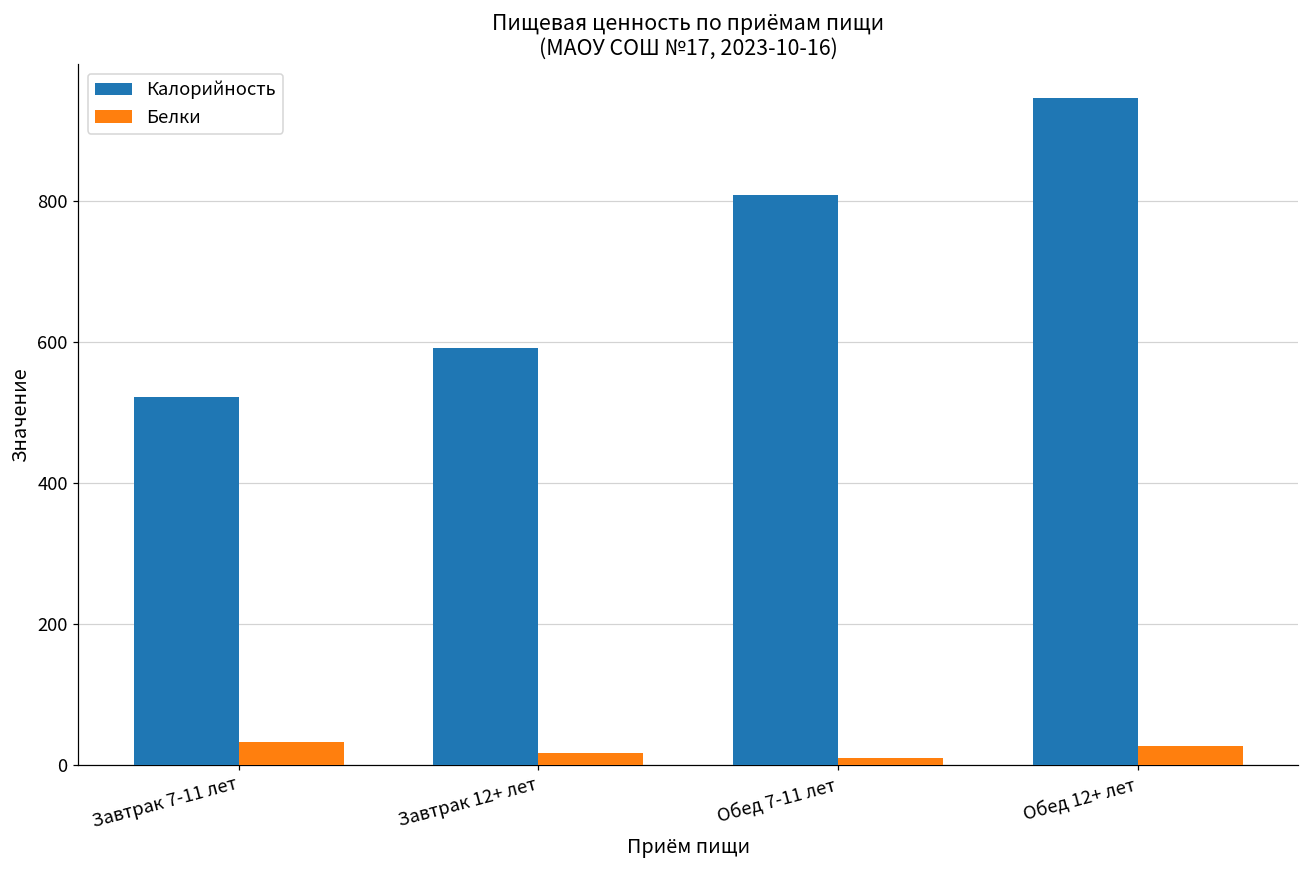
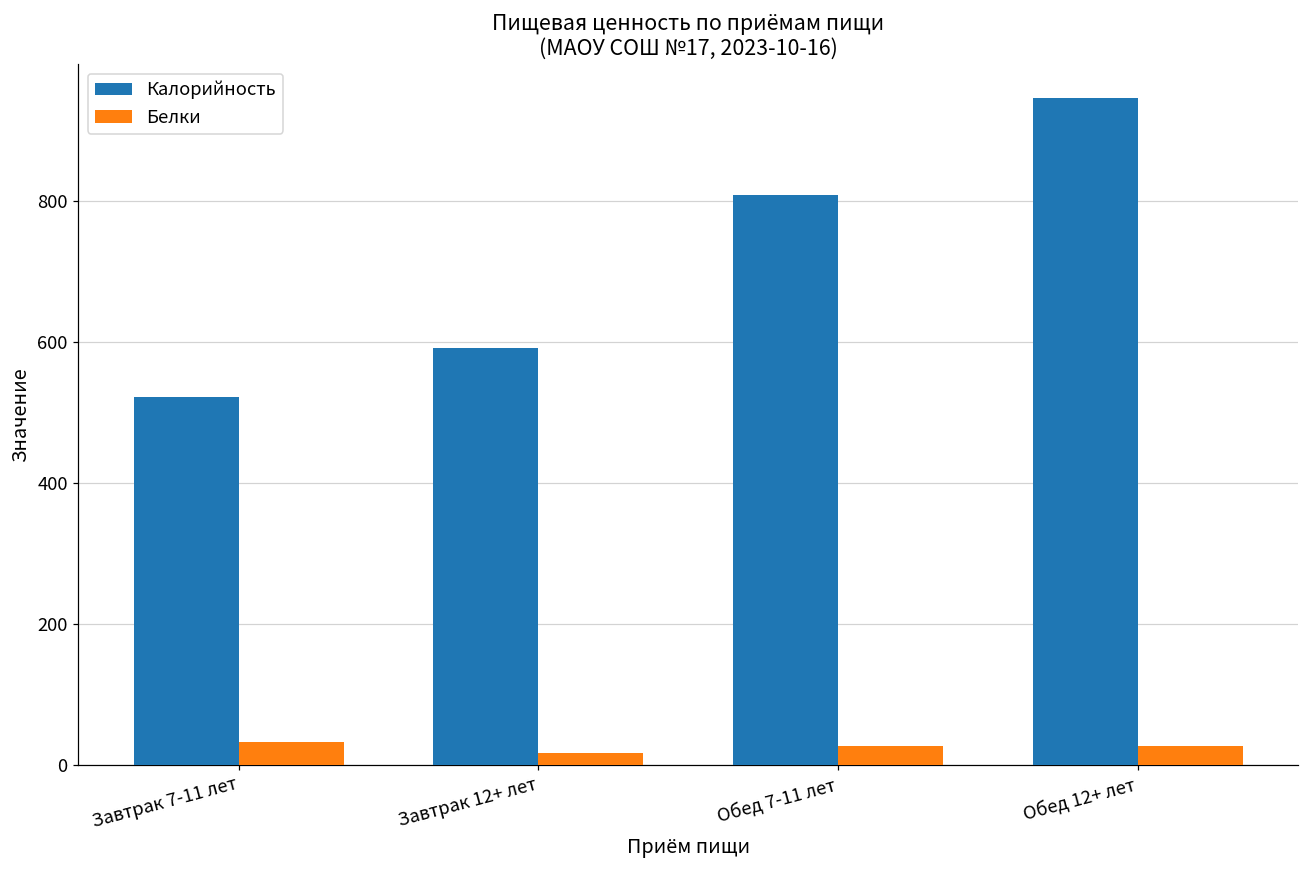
  {
    "Калорийность": {
      "Завтрак 7-11 лет": 520,
      "Завтрак 12+ лет": 590,
      "Обед 7-11 лет": 810,
      "Обед 12+ лет": 950
    },
    "Белки": {
      "Завтрак 7-11 лет": 30,
      "Завтрак 12+ лет": 20,
-     "Обед 7-11 лет": 10,
+     "Обед 7-11 лет": 30,
      "Обед 12+ лет": 30
    }
  }
